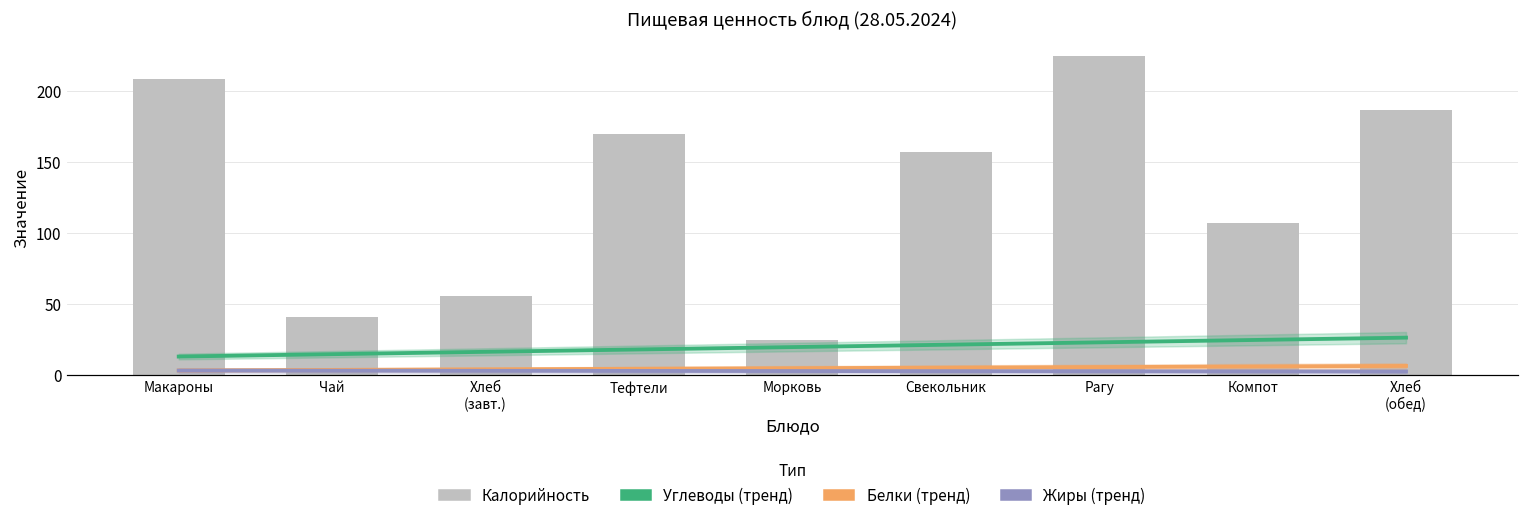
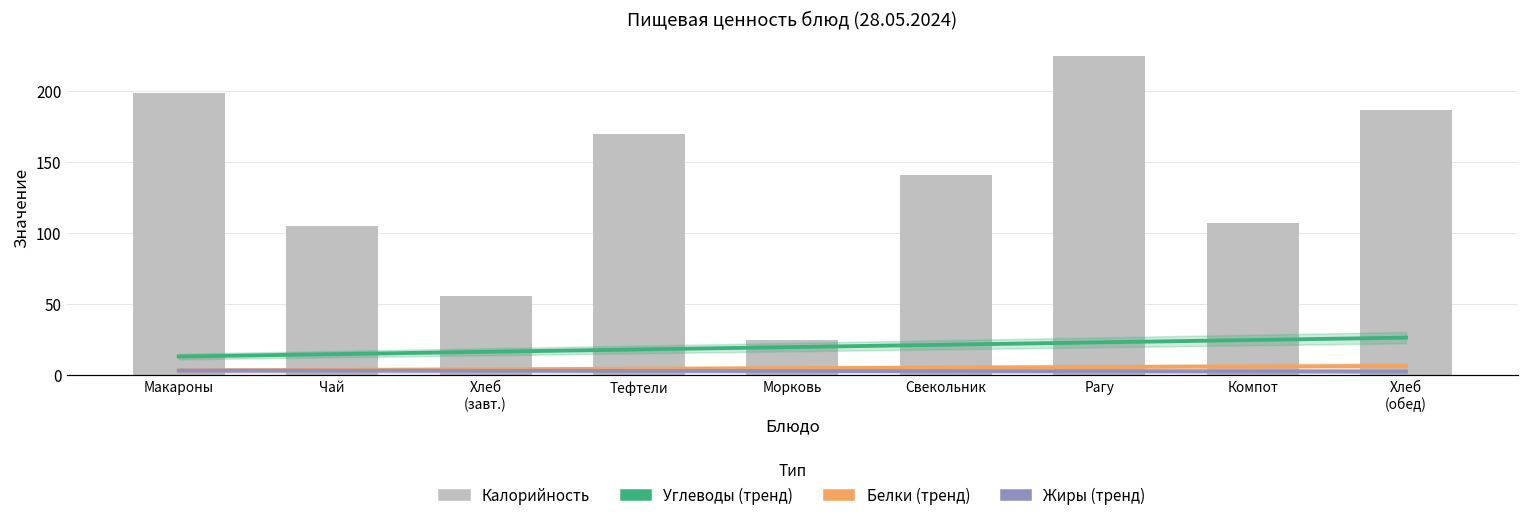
  {
    "Калорийность": {
-     "Макароны": 209,
-     "Чай": 41,
+     "Макароны": 199,
+     "Чай": 105,
      "Хлеб (завт.)": 56,
      "Тефтели": 170,
      "Морковь": 25,
-     "Свекольник": 157,
+     "Свекольник": 141,
      "Рагу": 225,
      "Компот": 107,
      "Хлеб (обед)": 187
    }
  }
